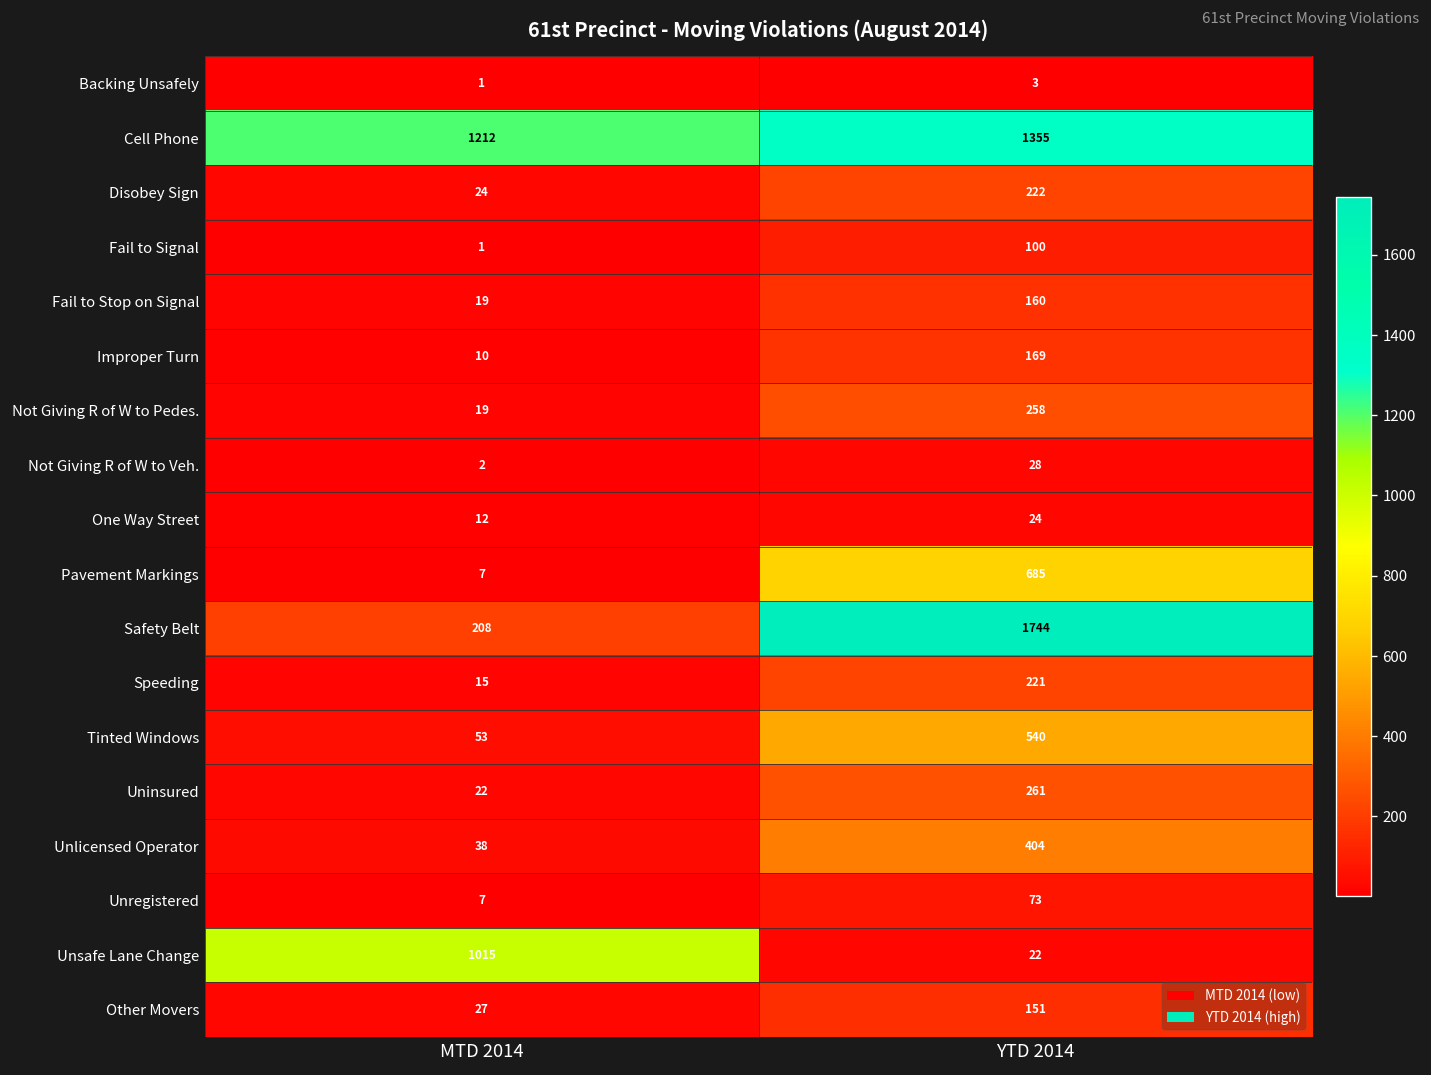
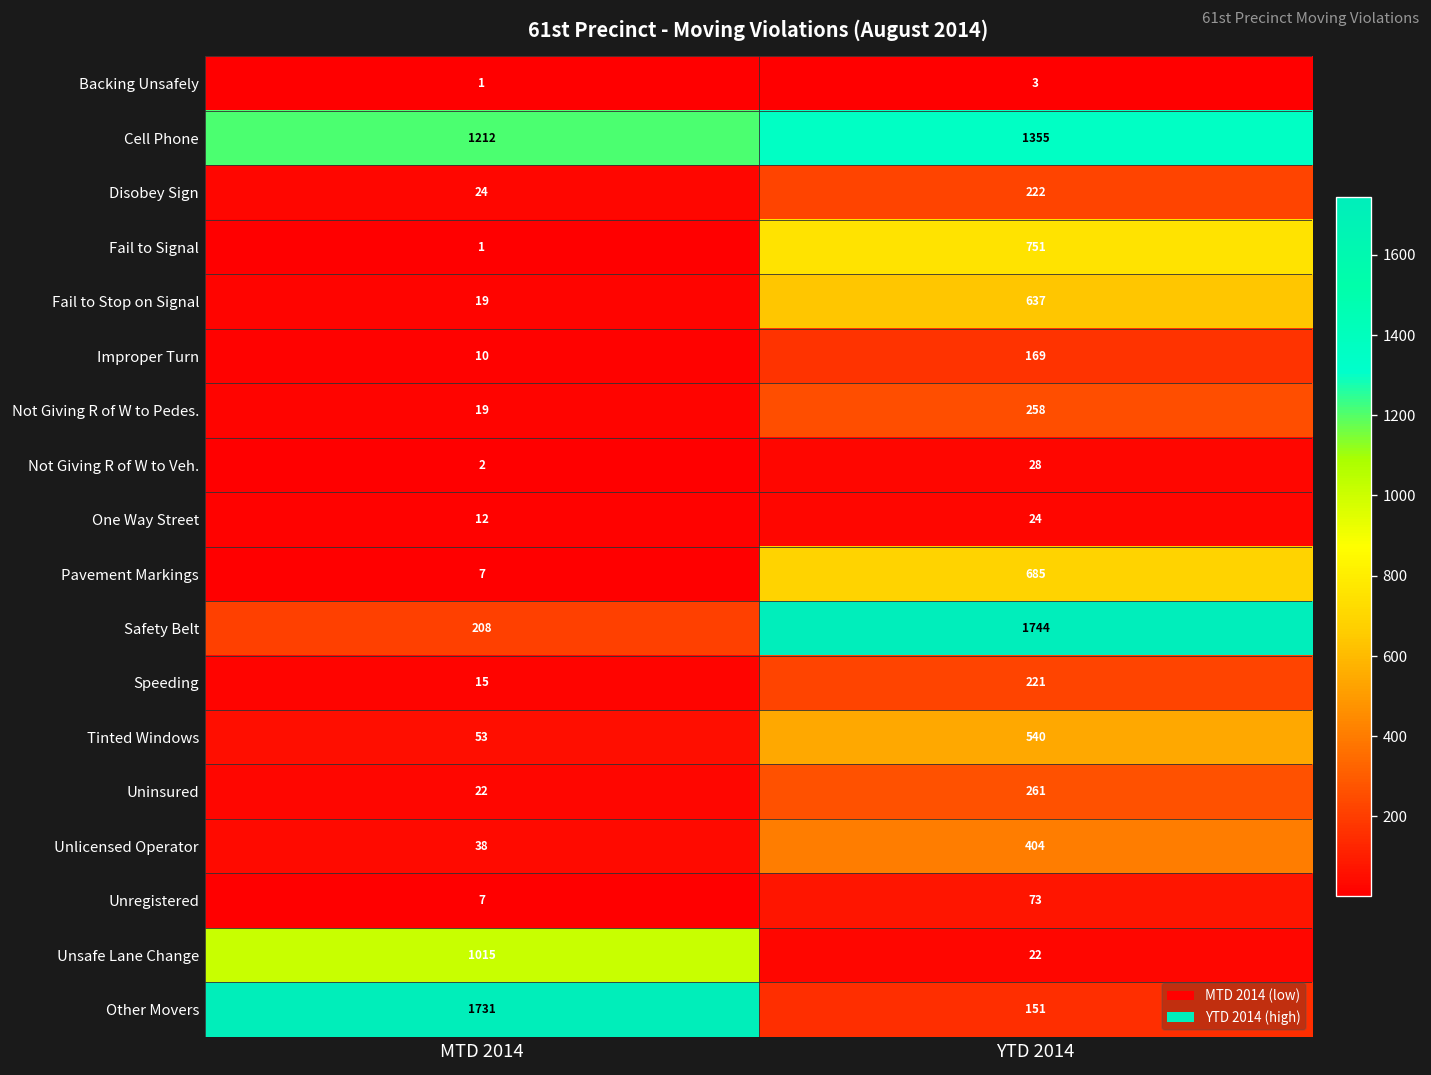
  {
    "Backing Unsafely": {
      "MTD 2014": 1,
      "YTD 2014": 3
    },
    "Cell Phone": {
      "MTD 2014": 1212,
      "YTD 2014": 1355
    },
    "Disobey Sign": {
      "MTD 2014": 24,
      "YTD 2014": 222
    },
    "Fail to Signal": {
      "MTD 2014": 1,
-     "YTD 2014": 100
+     "YTD 2014": 751
    },
    "Fail to Stop on Signal": {
      "MTD 2014": 19,
-     "YTD 2014": 160
+     "YTD 2014": 637
    },
    "Improper Turn": {
      "MTD 2014": 10,
      "YTD 2014": 169
    },
    "Not Giving R of W to Pedes.": {
      "MTD 2014": 19,
      "YTD 2014": 258
    },
    "Not Giving R of W to Veh.": {
      "MTD 2014": 2,
      "YTD 2014": 28
    },
    "One Way Street": {
      "MTD 2014": 12,
      "YTD 2014": 24
    },
    "Pavement Markings": {
      "MTD 2014": 7,
      "YTD 2014": 685
    },
    "Safety Belt": {
      "MTD 2014": 208,
      "YTD 2014": 1744
    },
    "Speeding": {
      "MTD 2014": 15,
      "YTD 2014": 221
    },
    "Tinted Windows": {
      "MTD 2014": 53,
      "YTD 2014": 540
    },
    "Uninsured": {
      "MTD 2014": 22,
      "YTD 2014": 261
    },
    "Unlicensed Operator": {
      "MTD 2014": 38,
      "YTD 2014": 404
    },
    "Unregistered": {
      "MTD 2014": 7,
      "YTD 2014": 73
    },
    "Unsafe Lane Change": {
      "MTD 2014": 1015,
      "YTD 2014": 22
    },
    "Other Movers": {
-     "MTD 2014": 27,
+     "MTD 2014": 1731,
      "YTD 2014": 151
    }
  }
